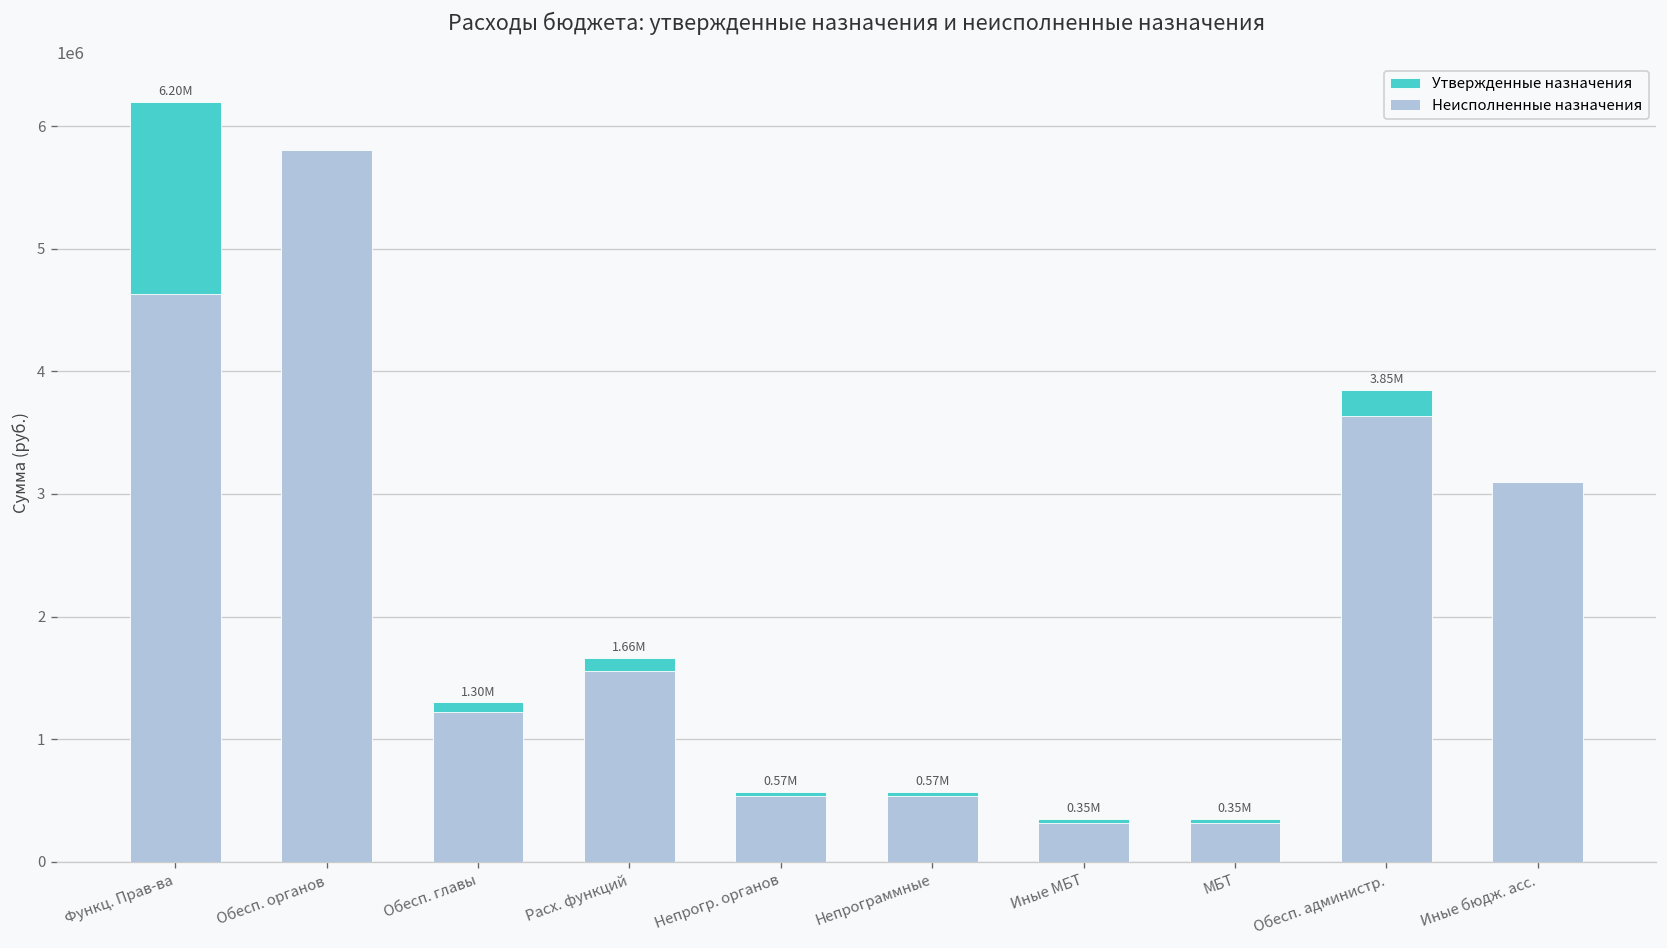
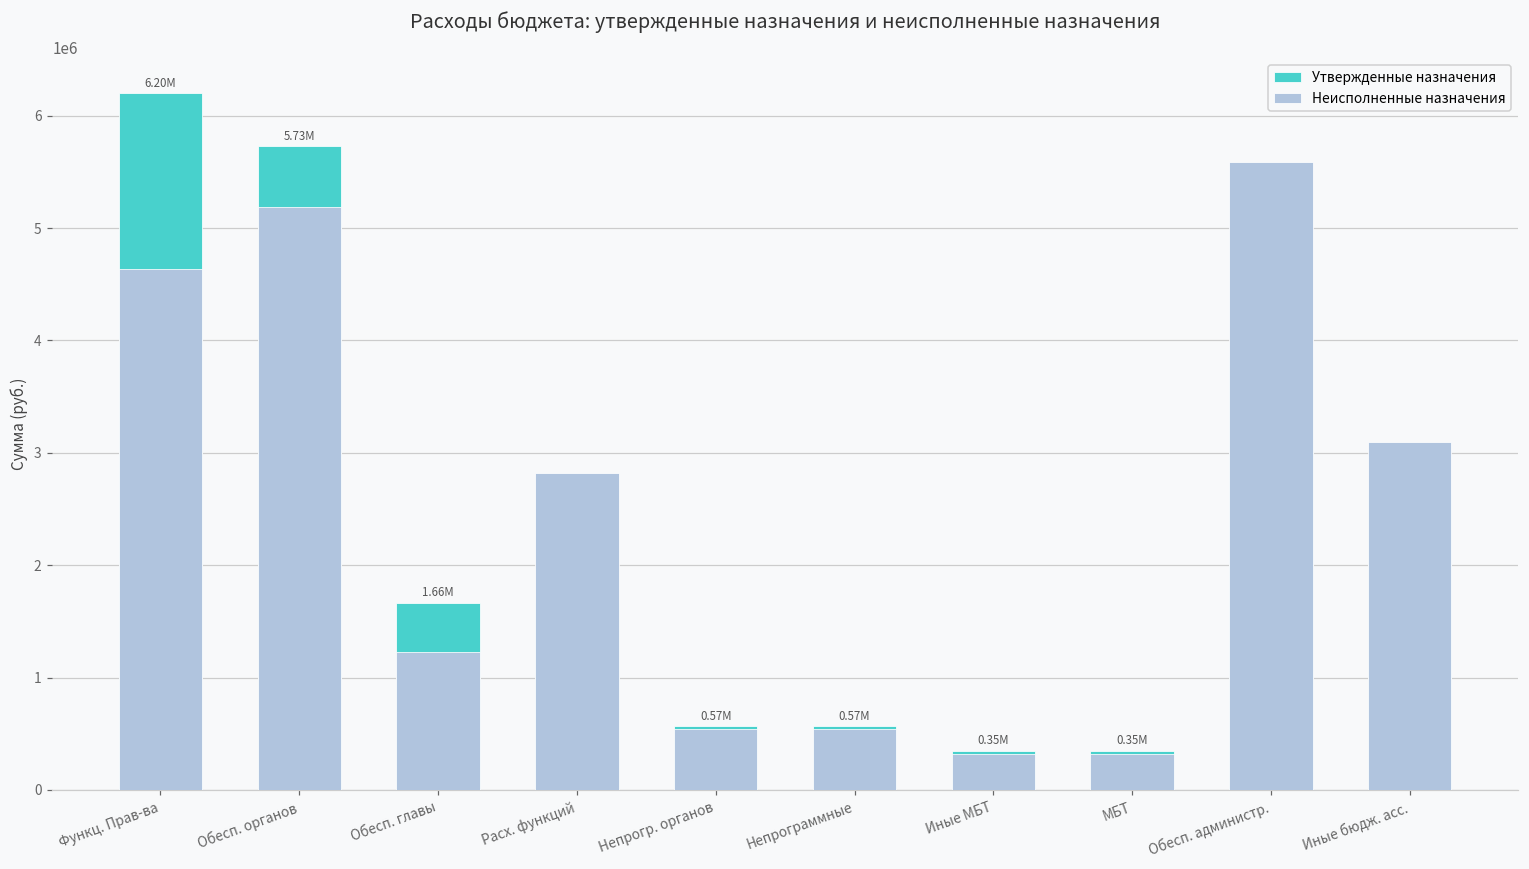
  {
    "Утвержденные назначения": {
      "Функц. Прав-ва": "6.20M",
-     "Обесп. органов": "5630000",
-     "Обесп. главы": "1.30M",
+     "Обесп. органов": "5730000",
+     "Обесп. главы": "1.66M",
      "Непрогр. органов": "0.57M",
      "Непрограммные": "0.57M",
      "Иные МБТ": "0.35M",
      "МБТ": "0.35M"
    },
    "Неисполненные назначения": {
-     "Обесп. органов": "5800000",
-     "Расх. функций": "1550000",
-     "Обесп. администр.": "3640000",
+     "Обесп. органов": "5190000",
+     "Расх. функций": "2820000",
+     "Обесп. администр.": "5590000",
      "Иные бюдж. асс.": "3100000"
    }
  }
